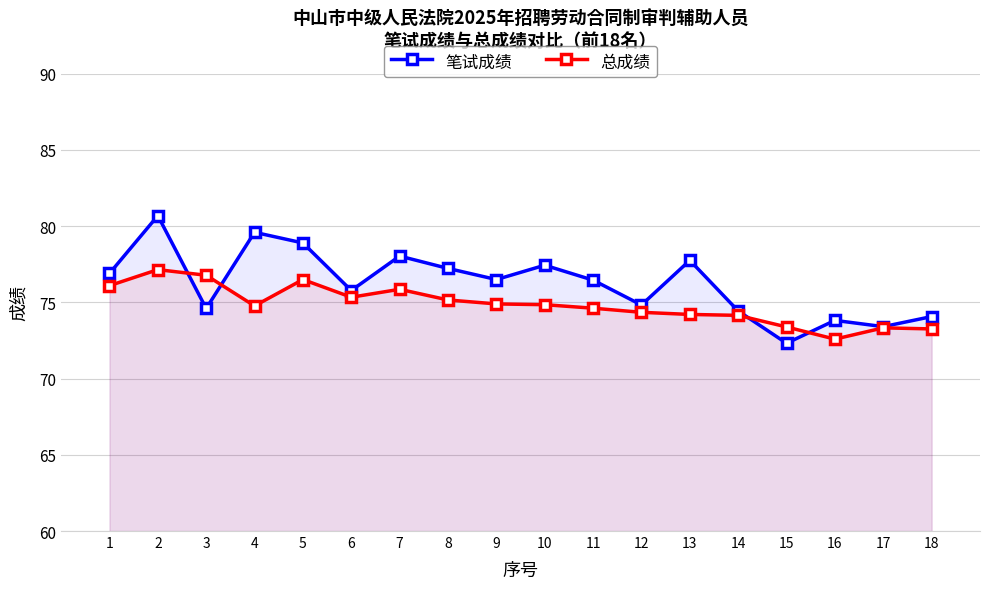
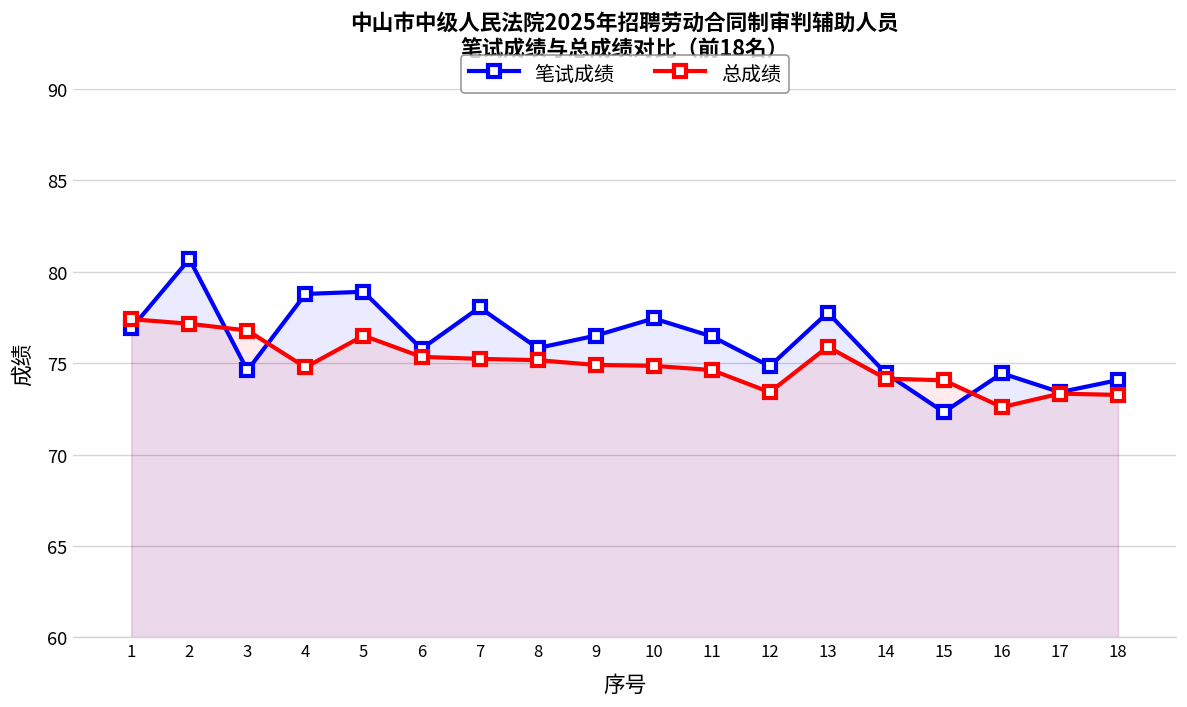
  {
    "笔试成绩": {
      "1": 76.9,
      "2": 80.7,
      "3": 74.6,
-     "4": 79.6,
+     "4": 78.8,
      "5": 78.9,
      "6": 75.8,
      "7": 78.0,
-     "8": 77.2,
+     "8": 75.8,
      "9": 76.5,
      "10": 77.4,
      "11": 76.5,
      "12": 74.8,
      "13": 77.8,
      "14": 74.4,
      "15": 72.3,
-     "16": 73.8,
+     "16": 74.4,
      "18": 74.1
    },
    "总成绩": {
-     "1": 76.1,
+     "1": 77.4,
      "2": 77.2,
      "3": 76.8,
      "4": 74.8,
      "5": 76.5,
      "6": 75.3,
-     "7": 75.9,
+     "7": 75.2,
      "8": 75.2,
      "9": 74.9,
      "10": 74.9,
      "11": 74.6,
-     "12": 74.4,
-     "13": 74.2,
+     "12": 73.4,
+     "13": 75.9,
      "14": 74.2,
-     "15": 73.4,
+     "15": 74.1,
      "16": 72.6,
      "18": 73.3
    }
  }
